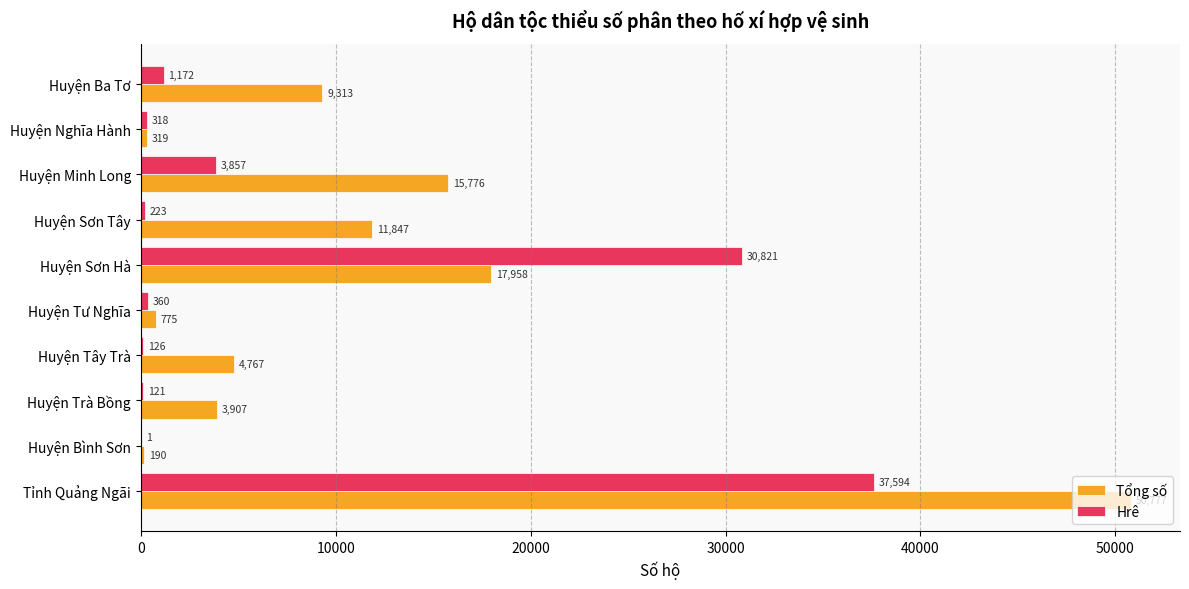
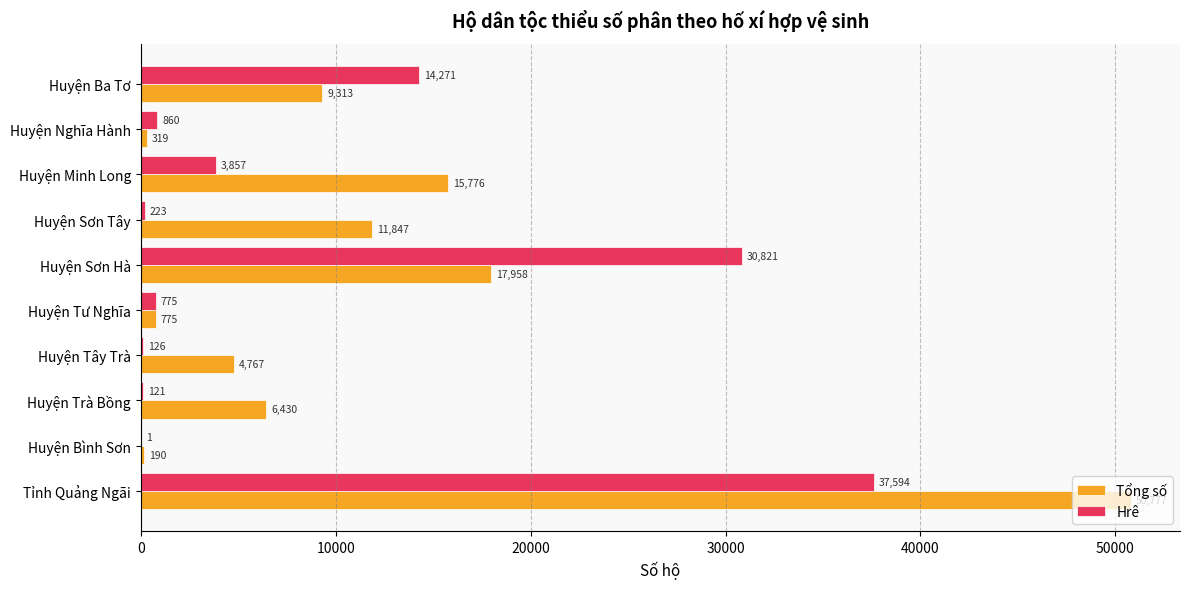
  {
    "Tổng số": {
      "Huyện Ba Tơ": "9,313",
      "Huyện Nghĩa Hành": "319",
      "Huyện Minh Long": "15,776",
      "Huyện Sơn Tây": "11,847",
      "Huyện Sơn Hà": "17,958",
      "Huyện Tư Nghĩa": "775",
      "Huyện Tây Trà": "4,767",
-     "Huyện Trà Bồng": "3,907",
+     "Huyện Trà Bồng": "6,430",
      "Huyện Bình Sơn": "190"
    },
    "Hrê": {
-     "Huyện Ba Tơ": "1,172",
-     "Huyện Nghĩa Hành": "318",
+     "Huyện Ba Tơ": "14,271",
+     "Huyện Nghĩa Hành": "860",
      "Huyện Minh Long": "3,857",
      "Huyện Sơn Tây": "223",
      "Huyện Sơn Hà": "30,821",
-     "Huyện Tư Nghĩa": "360",
+     "Huyện Tư Nghĩa": "775",
      "Huyện Tây Trà": "126",
      "Huyện Trà Bồng": "121",
      "Huyện Bình Sơn": "1",
      "Tỉnh Quảng Ngãi": "37,594"
    }
  }
